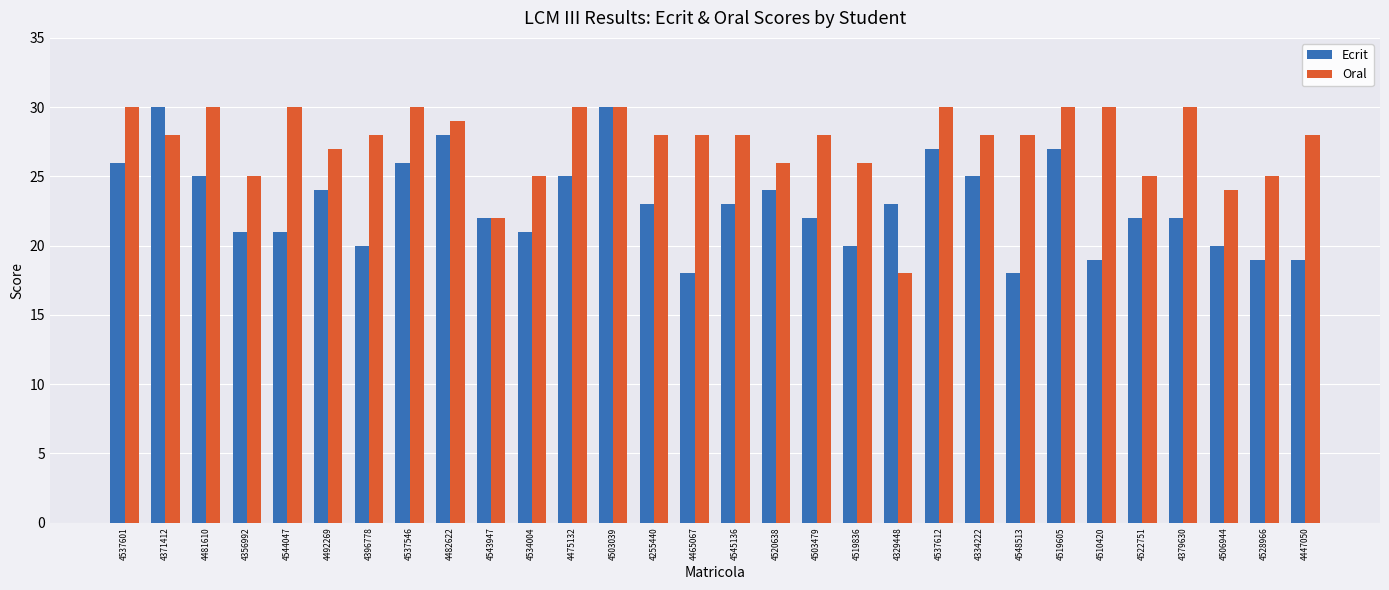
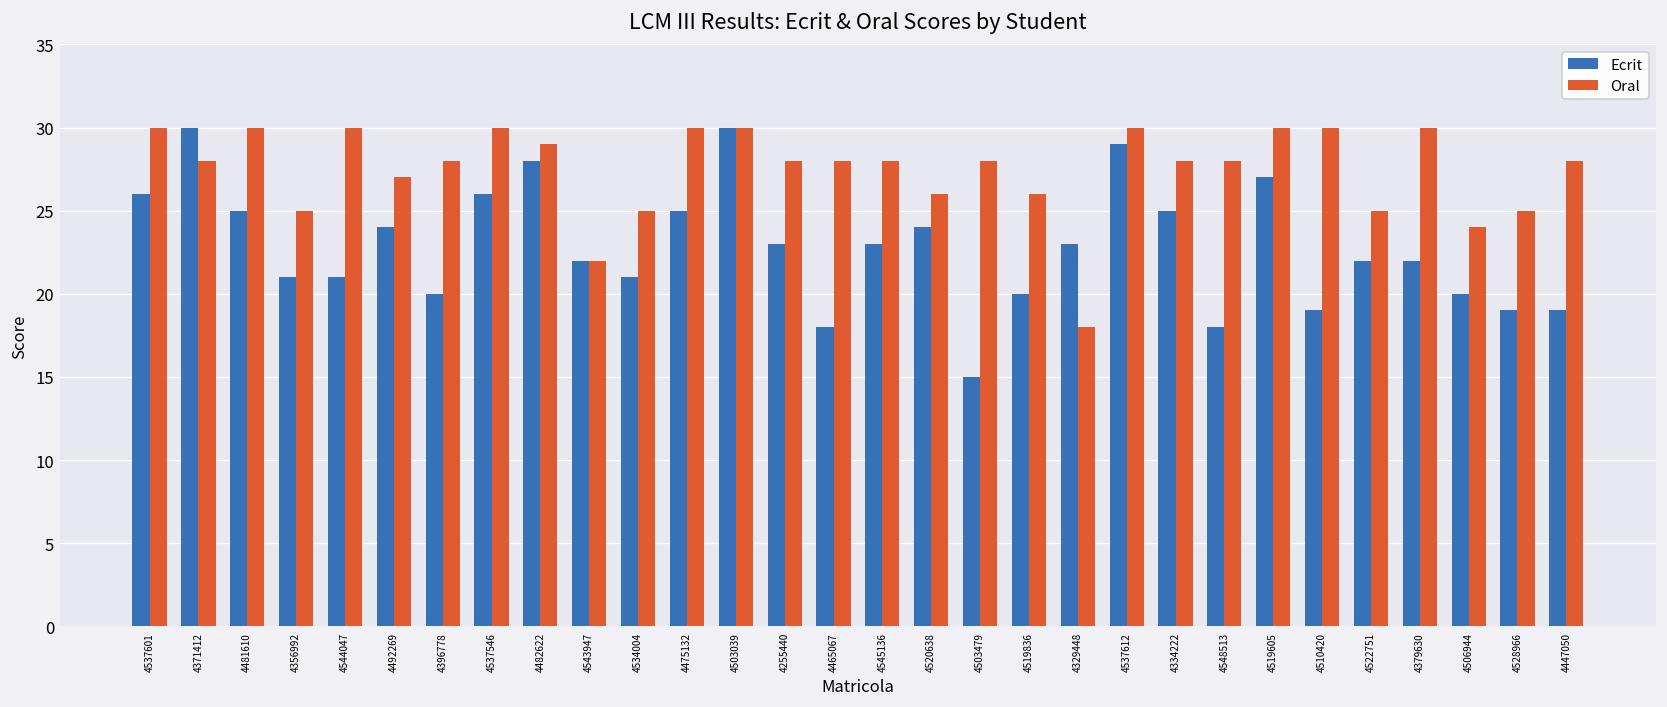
  {
    "Ecrit": {
      "4537601": 26,
      "4371412": 30,
      "4481610": 25,
      "4356992": 21,
      "4544047": 21,
      "4492269": 24,
      "4396778": 20,
      "4537546": 26,
      "4482622": 28,
      "4543947": 22,
      "4534004": 21,
      "4475132": 25,
      "4503039": 30,
      "4255440": 23,
      "4465067": 18,
      "4545136": 23,
      "4520638": 24,
-     "4503479": 22,
+     "4503479": 15,
      "4519836": 20,
      "4329448": 23,
-     "4537612": 27,
+     "4537612": 29,
      "4334222": 25,
      "4548513": 18,
      "4519605": 27,
      "4510420": 19,
      "4522751": 22,
      "4379630": 22,
      "4506944": 20,
      "4528966": 19,
      "4447050": 19
    },
    "Oral": {
      "4537601": 30,
      "4371412": 28,
      "4481610": 30,
      "4356992": 25,
      "4544047": 30,
      "4492269": 27,
      "4396778": 28,
      "4537546": 30,
      "4482622": 29,
      "4543947": 22,
      "4534004": 25,
      "4475132": 30,
      "4503039": 30,
      "4255440": 28,
      "4465067": 28,
      "4545136": 28,
      "4520638": 26,
      "4503479": 28,
      "4519836": 26,
      "4329448": 18,
      "4537612": 30,
      "4334222": 28,
      "4548513": 28,
      "4519605": 30,
      "4510420": 30,
      "4522751": 25,
      "4379630": 30,
      "4506944": 24,
      "4528966": 25,
      "4447050": 28
    }
  }
